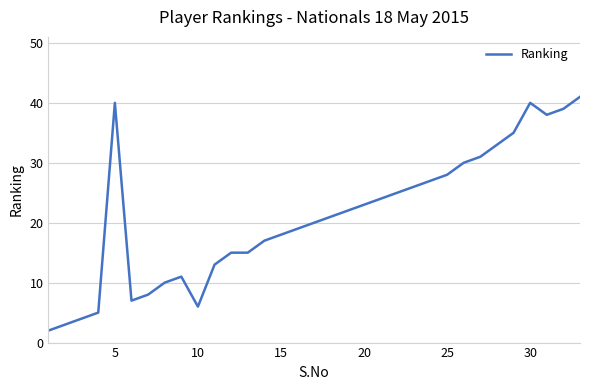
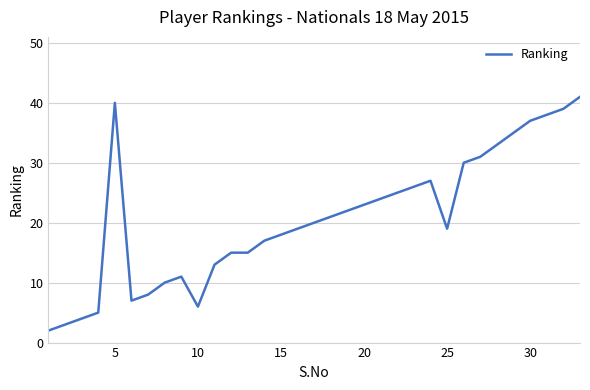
  {
    "5": 40,
    "10": 6,
    "15": 18,
    "20": 23,
-   "25": 28,
-   "30": 40
+   "25": 19,
+   "30": 37
  }
